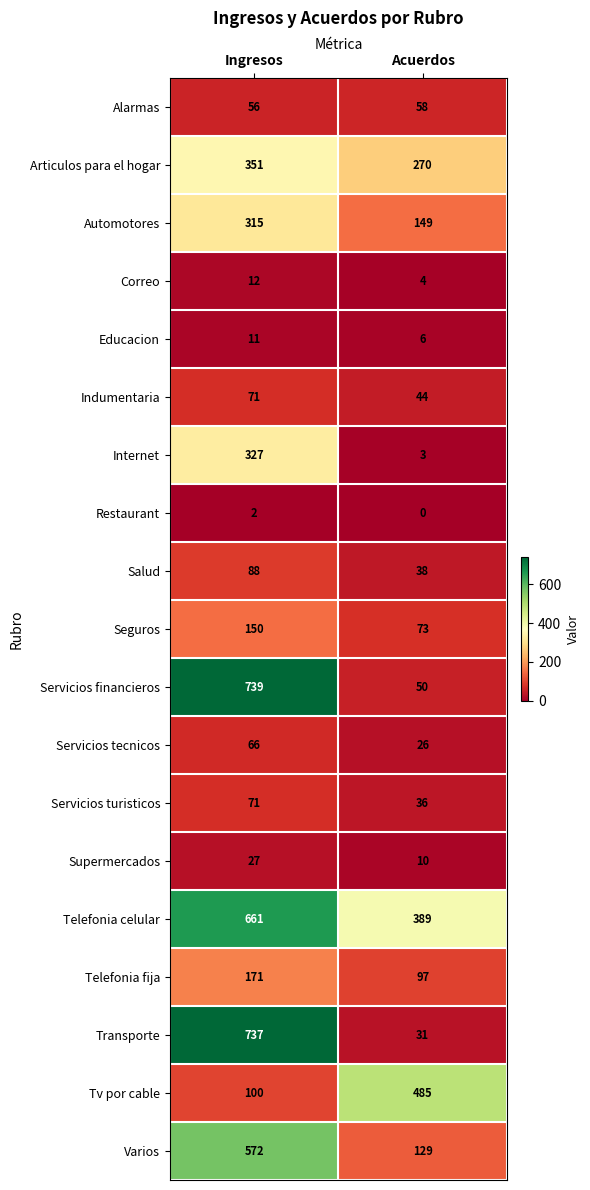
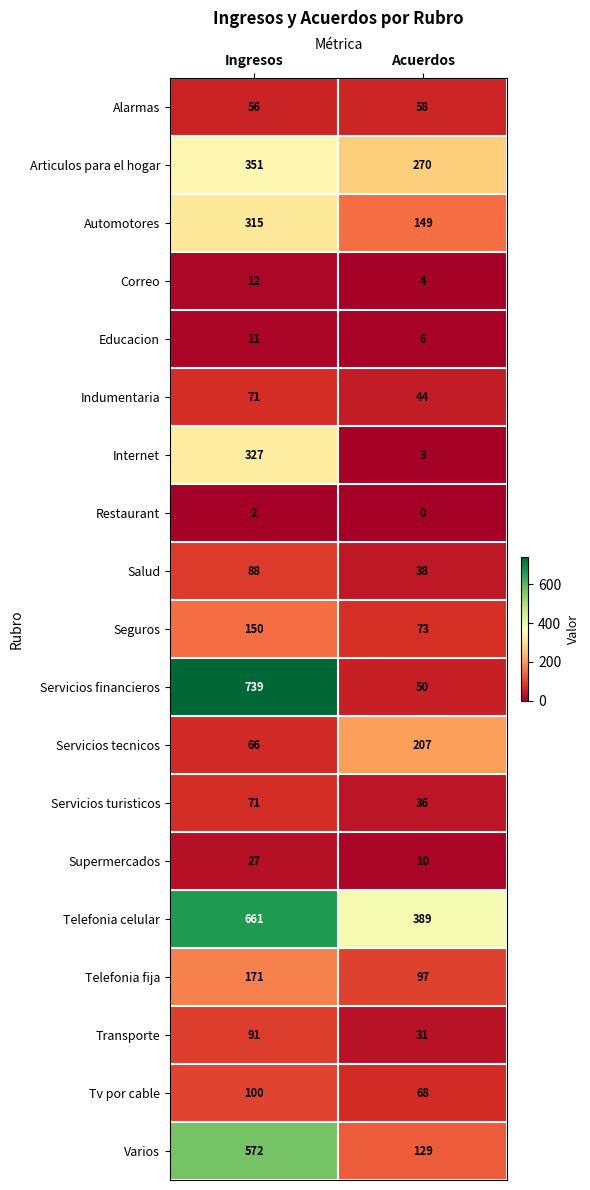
  {
    "Alarmas": {
      "Ingresos": 56,
      "Acuerdos": 58
    },
    "Articulos para el hogar": {
      "Ingresos": 351,
      "Acuerdos": 270
    },
    "Automotores": {
      "Ingresos": 315,
      "Acuerdos": 149
    },
    "Correo": {
      "Ingresos": 12,
      "Acuerdos": 4
    },
    "Educacion": {
      "Ingresos": 11,
      "Acuerdos": 6
    },
    "Indumentaria": {
      "Ingresos": 71,
      "Acuerdos": 44
    },
    "Internet": {
      "Ingresos": 327,
      "Acuerdos": 3
    },
    "Restaurant": {
      "Ingresos": 2,
      "Acuerdos": 0
    },
    "Salud": {
      "Ingresos": 88,
      "Acuerdos": 38
    },
    "Seguros": {
      "Ingresos": 150,
      "Acuerdos": 73
    },
    "Servicios financieros": {
      "Ingresos": 739,
      "Acuerdos": 50
    },
    "Servicios tecnicos": {
      "Ingresos": 66,
-     "Acuerdos": 26
+     "Acuerdos": 207
    },
    "Servicios turisticos": {
      "Ingresos": 71,
      "Acuerdos": 36
    },
    "Supermercados": {
      "Ingresos": 27,
      "Acuerdos": 10
    },
    "Telefonia celular": {
      "Ingresos": 661,
      "Acuerdos": 389
    },
    "Telefonia fija": {
      "Ingresos": 171,
      "Acuerdos": 97
    },
    "Transporte": {
-     "Ingresos": 737,
+     "Ingresos": 91,
      "Acuerdos": 31
    },
    "Tv por cable": {
      "Ingresos": 100,
-     "Acuerdos": 485
+     "Acuerdos": 68
    },
    "Varios": {
      "Ingresos": 572,
      "Acuerdos": 129
    }
  }
